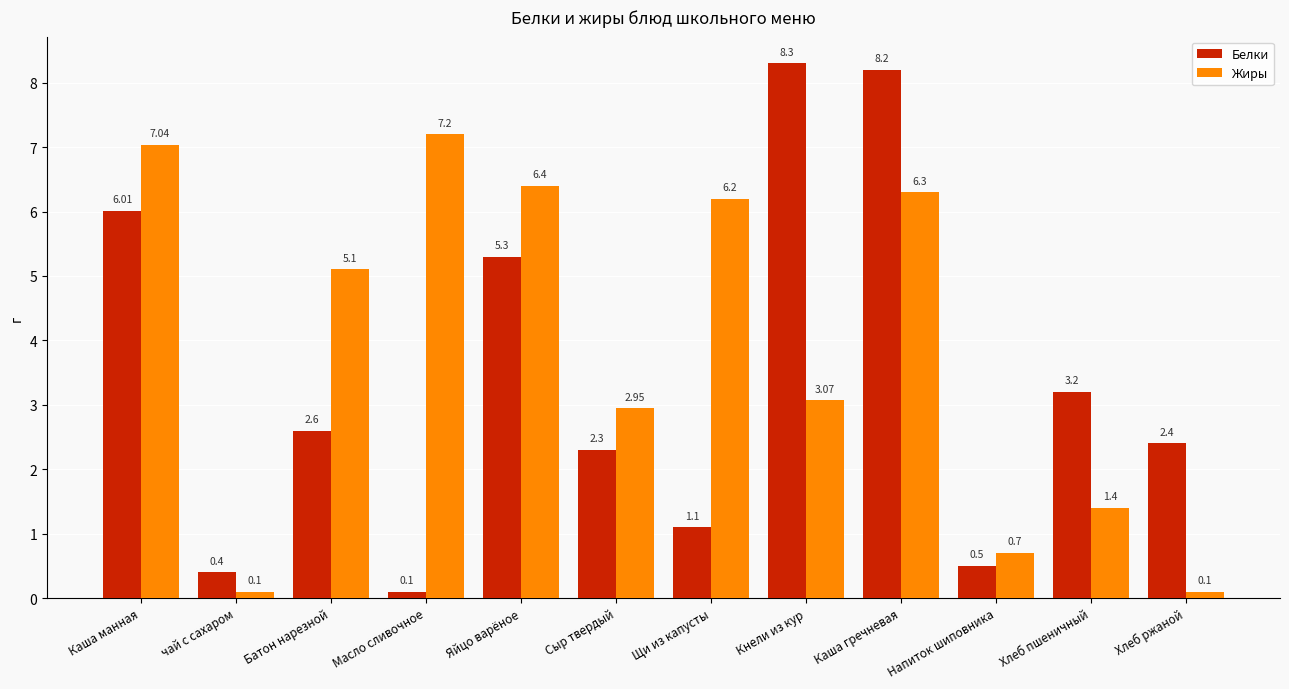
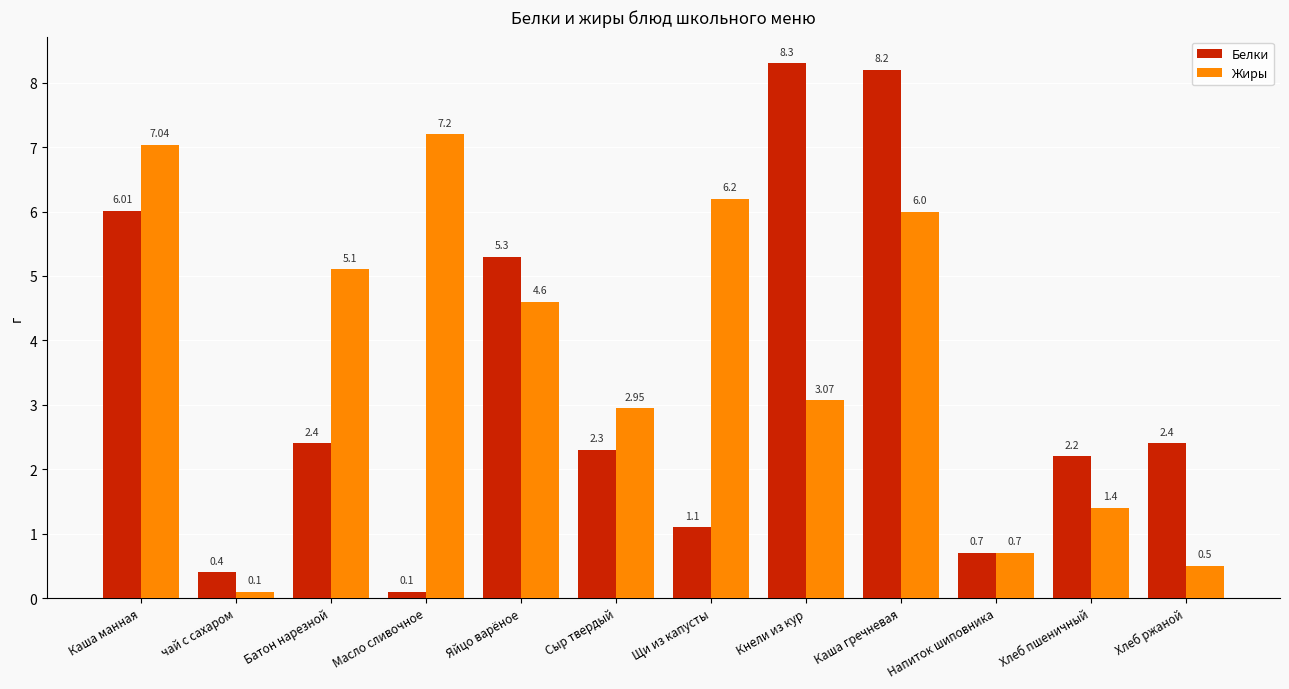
  {
    "Белки": {
      "Каша манная": 6.01,
      "чай с сахаром": 0.4,
-     "Батон нарезной": 2.6,
+     "Батон нарезной": 2.4,
      "Масло сливочное": 0.1,
      "Яйцо варёное": 5.3,
      "Сыр твердый": 2.3,
      "Щи из капусты": 1.1,
      "Кнели из кур": 8.3,
      "Каша гречневая": 8.2,
-     "Напиток шиповника": 0.5,
-     "Хлеб пшеничный": 3.2,
+     "Напиток шиповника": 0.7,
+     "Хлеб пшеничный": 2.2,
      "Хлеб ржаной": 2.4
    },
    "Жиры": {
      "Каша манная": 7.04,
      "чай с сахаром": 0.1,
      "Батон нарезной": 5.1,
      "Масло сливочное": 7.2,
-     "Яйцо варёное": 6.4,
+     "Яйцо варёное": 4.6,
      "Сыр твердый": 2.95,
      "Щи из капусты": 6.2,
      "Кнели из кур": 3.07,
-     "Каша гречневая": 6.3,
+     "Каша гречневая": 6.0,
      "Напиток шиповника": 0.7,
      "Хлеб пшеничный": 1.4,
-     "Хлеб ржаной": 0.1
+     "Хлеб ржаной": 0.5
    }
  }
